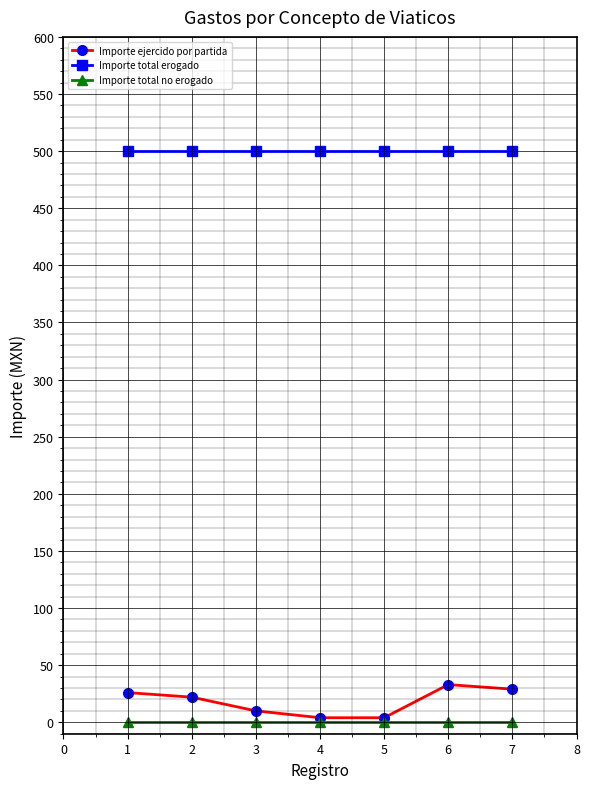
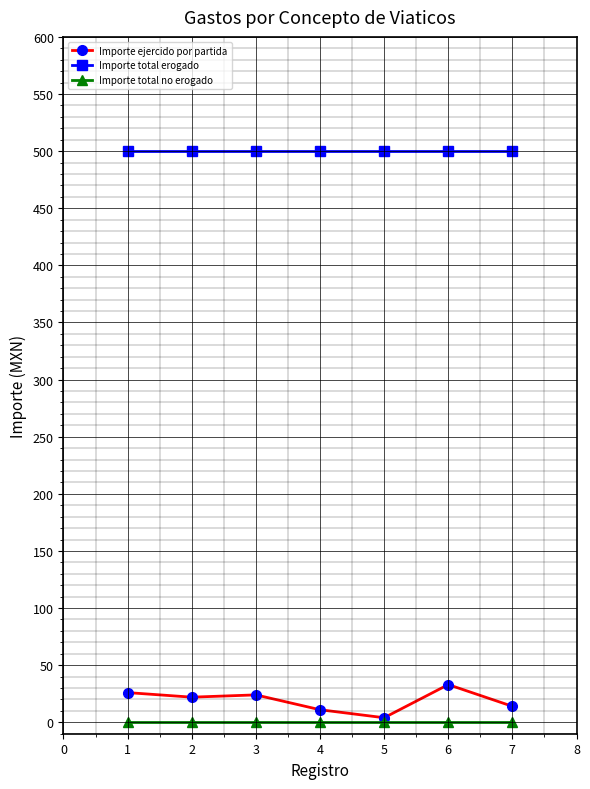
  {
    "Importe ejercido por partida": {
      "1": 26,
      "2": 22,
-     "3": 10,
-     "4": 4,
+     "3": 24,
+     "4": 11,
      "5": 4,
      "6": 33,
-     "7": 29
+     "7": 14
    },
    "Importe total erogado": {
      "1": 500,
      "2": 500,
      "3": 500,
      "4": 500,
      "5": 500,
      "6": 500,
      "7": 500
    },
    "Importe total no erogado": {
      "1": 0,
      "2": 0,
      "3": 0,
      "4": 0,
      "5": 0,
      "6": 0,
      "7": 0
    }
  }
